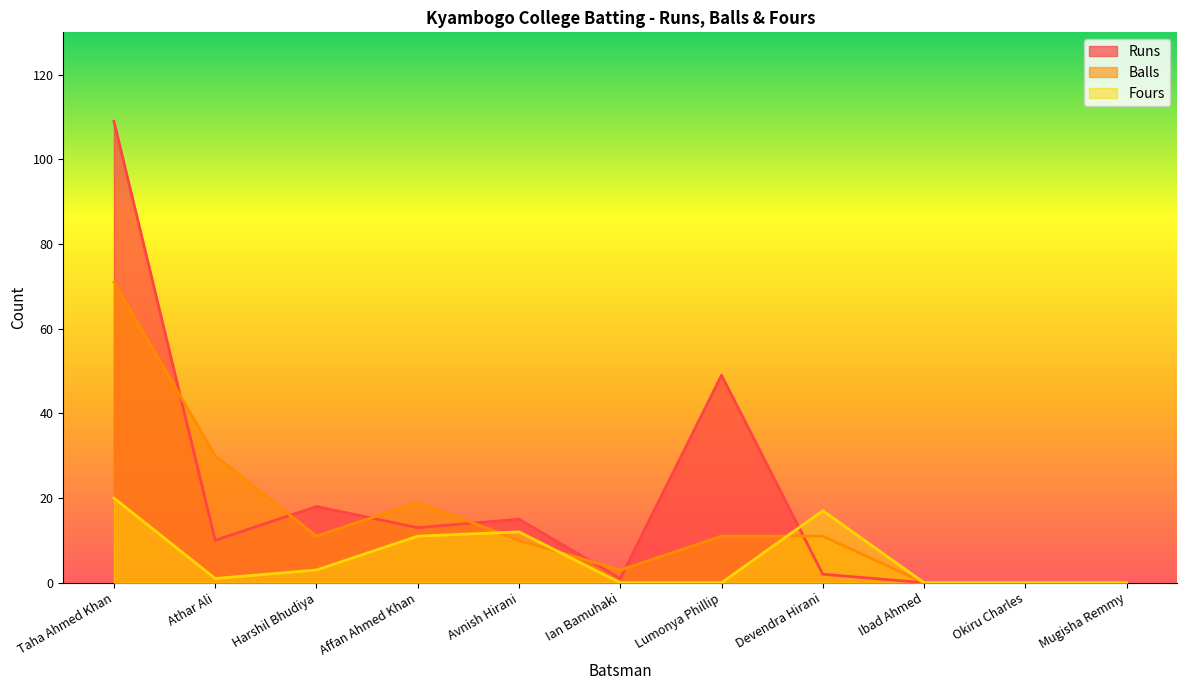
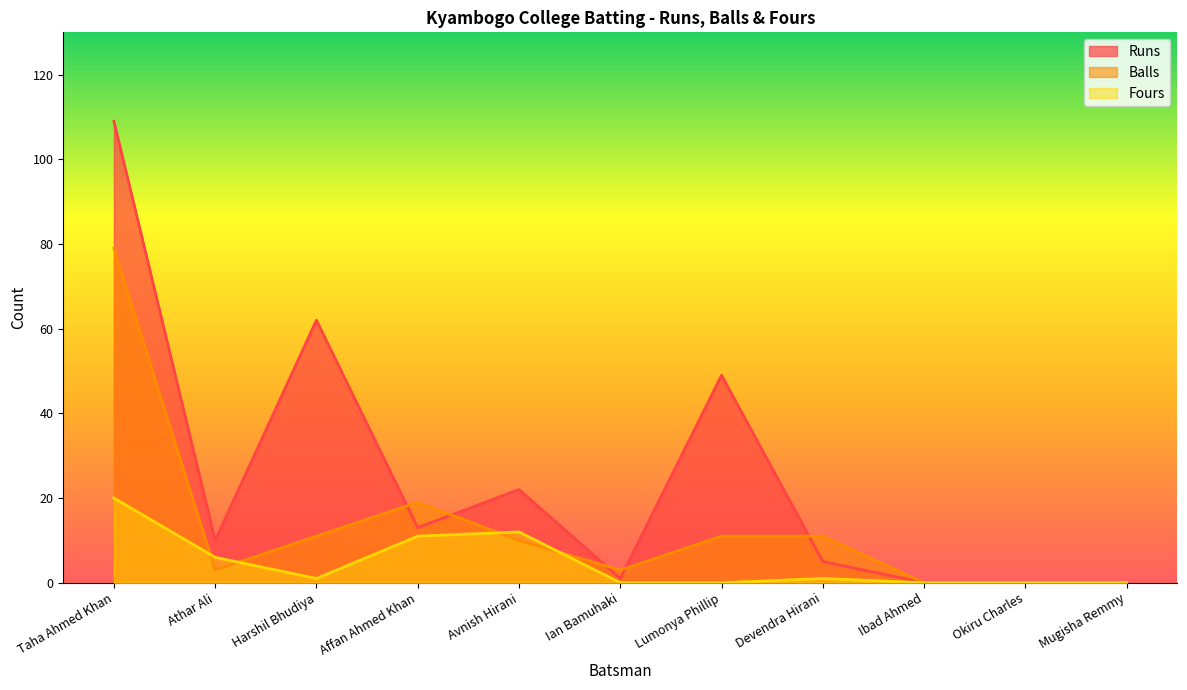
  {
    "Runs": {
      "Taha Ahmed Khan": 109,
      "Athar Ali": 10,
-     "Harshil Bhudiya": 18,
+     "Harshil Bhudiya": 62,
      "Affan Ahmed Khan": 13,
-     "Avnish Hirani": 15,
+     "Avnish Hirani": 22,
      "Ian Bamuhaki": 1,
      "Lumonya Phillip": 49,
-     "Devendra Hirani": 2
+     "Devendra Hirani": 5
    },
    "Balls": {
-     "Taha Ahmed Khan": 71,
-     "Athar Ali": 30,
+     "Taha Ahmed Khan": 79,
+     "Athar Ali": 3,
      "Harshil Bhudiya": 11,
      "Affan Ahmed Khan": 19,
      "Avnish Hirani": 10,
      "Ian Bamuhaki": 3,
      "Lumonya Phillip": 11,
      "Devendra Hirani": 11
    },
    "Fours": {
      "Taha Ahmed Khan": 20,
-     "Athar Ali": 1,
-     "Harshil Bhudiya": 3,
+     "Athar Ali": 6,
+     "Harshil Bhudiya": 1,
      "Affan Ahmed Khan": 11,
      "Avnish Hirani": 12,
      "Ian Bamuhaki": 0,
      "Lumonya Phillip": 0,
-     "Devendra Hirani": 17
+     "Devendra Hirani": 1
    }
  }
